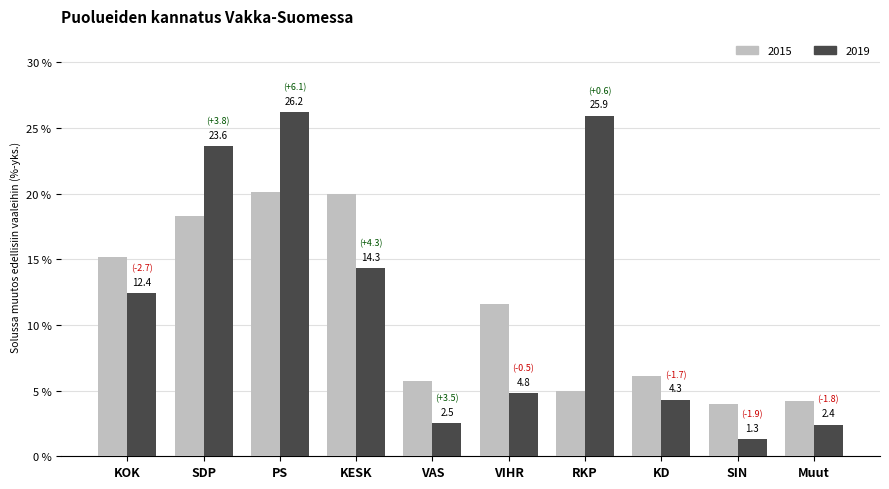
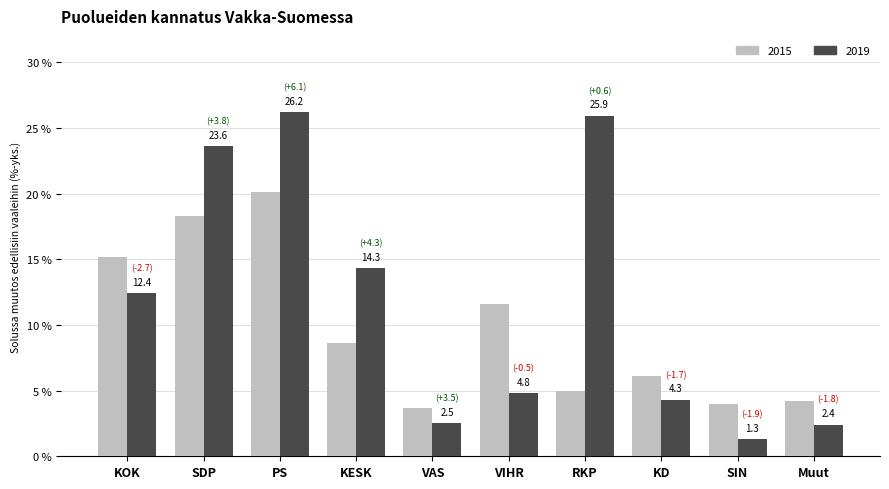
  {
    "2015": {
      "SDP": "18.3 %",
      "PS": "20.1 %",
-     "KESK": "20.0 %",
-     "VAS": "5.7 %",
+     "KESK": "8.6 %",
+     "VAS": "3.7 %",
      "VIHR": "11.6 %",
      "RKP": "5.0 %"
    },
    "2019": {
      "KOK": "12.4",
      "SDP": "23.6",
      "PS": "26.2",
      "KESK": "14.3",
      "VAS": "2.5",
      "VIHR": "4.8",
      "RKP": "25.9",
      "KD": "4.3",
      "SIN": "1.3",
      "Muut": "2.4"
    }
  }
